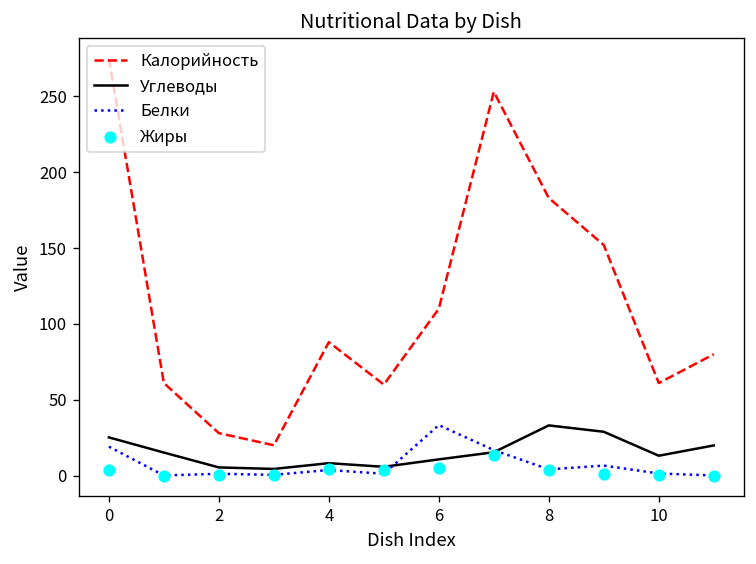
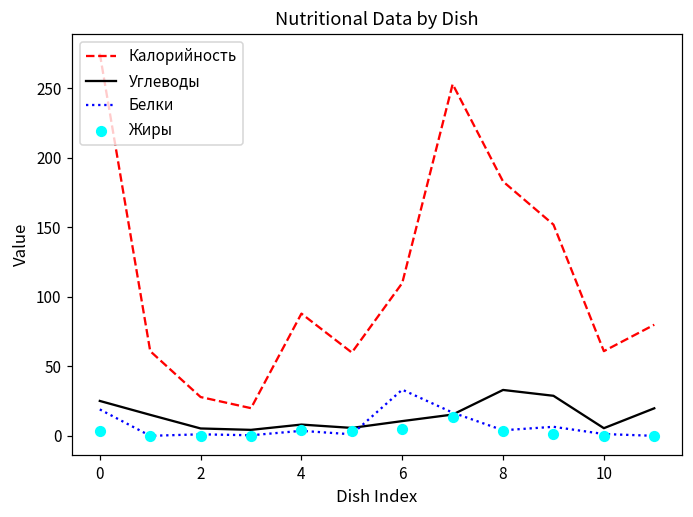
  {
    "Калорийность": {
      "2": 28,
      "4": 88,
      "6": 110,
      "8": 183,
      "10": 61
    },
    "Углеводы": {
      "0": 25,
      "2": 5,
      "4": 8,
      "6": 11,
      "8": 33,
-     "10": 13
+     "10": 6
    },
    "Белки": {
      "0": 19,
      "6": 33
    }
  }
